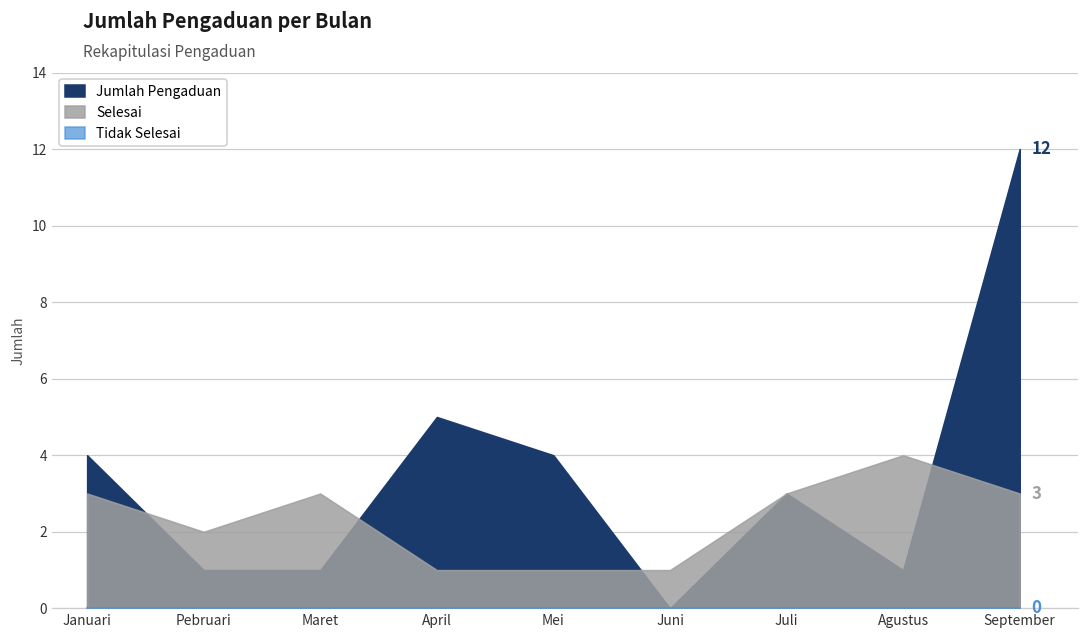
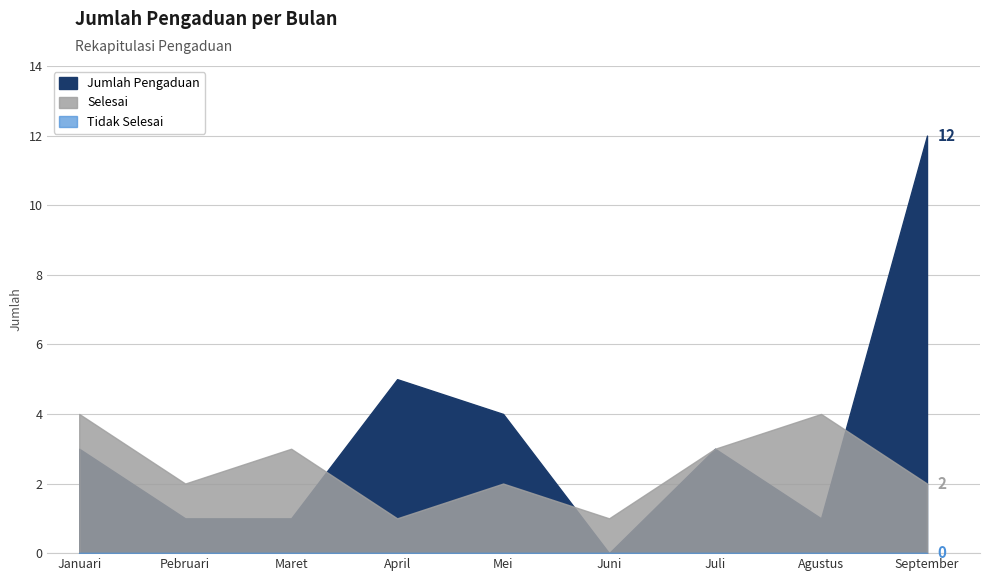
  {
    "Jumlah Pengaduan": {
-     "Januari": 4,
+     "Januari": 3,
      "Pebruari": 1,
      "Maret": 1,
      "April": 5,
      "Mei": 4,
      "Agustus": 1
    },
    "Selesai": {
-     "Januari": 3,
-     "Mei": 1,
-     "September": 3
+     "Januari": 4,
+     "Mei": 2,
+     "September": 2
    },
    "Tidak Selesai": {
      "September": 0
    }
  }
